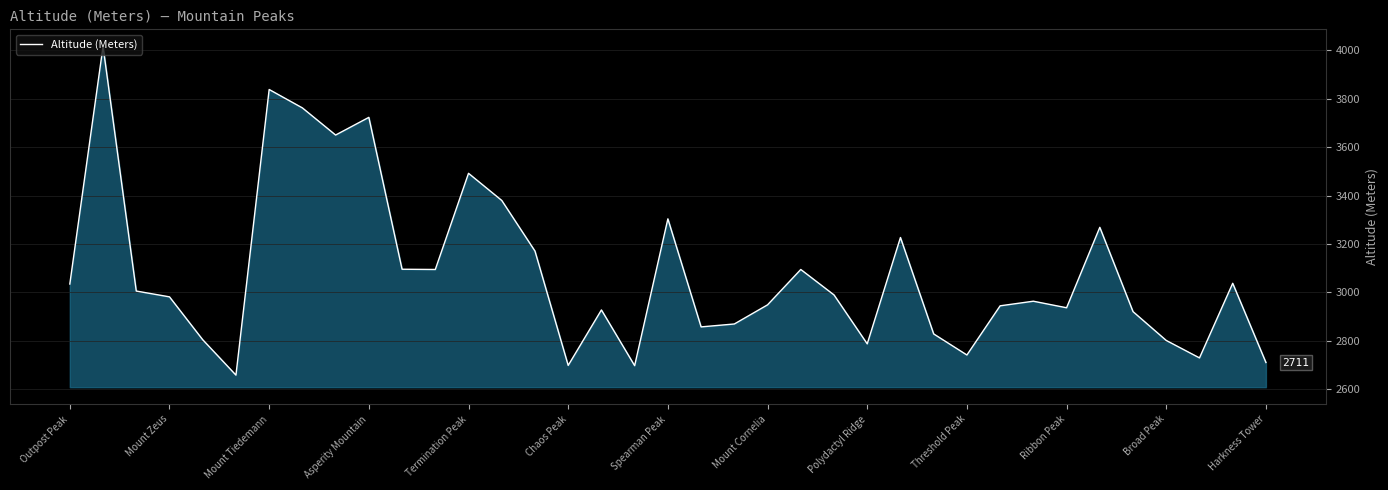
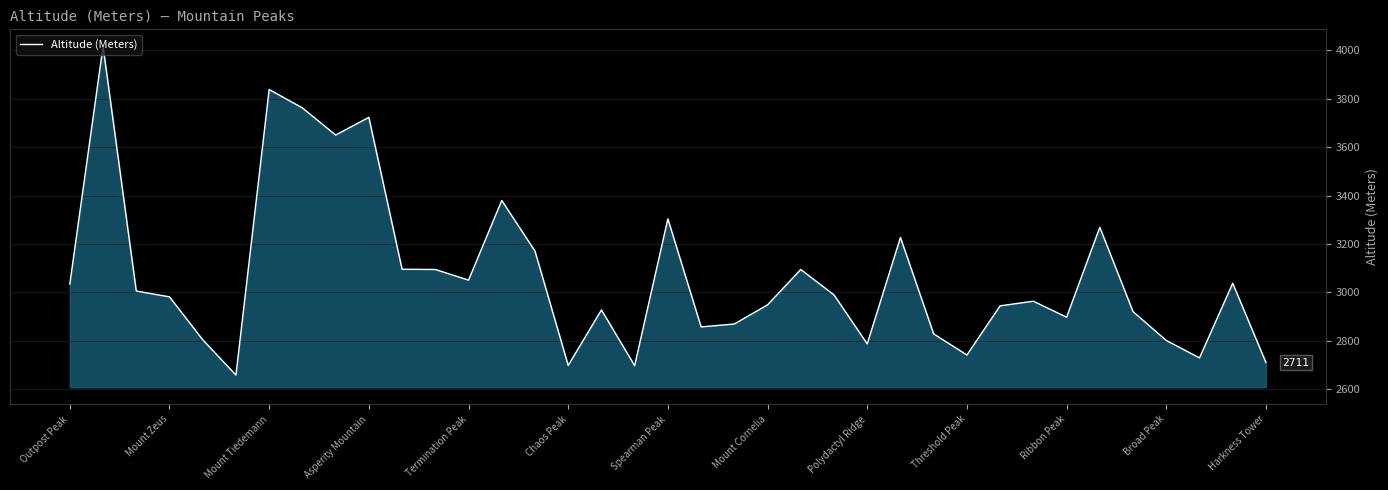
  {
    "Outpost Peak": 3040,
    "Mount Zeus": 2980,
    "Mount Tiedemann": 3840,
    "Asperity Mountain": 3720,
-   "Termination Peak": 3490,
+   "Termination Peak": 3050,
    "Chaos Peak": 2700,
    "Spearman Peak": 3300,
    "Mount Cornelia": 2950,
    "Polydactyl Ridge": 2790,
    "Threshold Peak": 2740,
-   "Ribbon Peak": 2940,
+   "Ribbon Peak": 2900,
    "Broad Peak": 2800
  }
